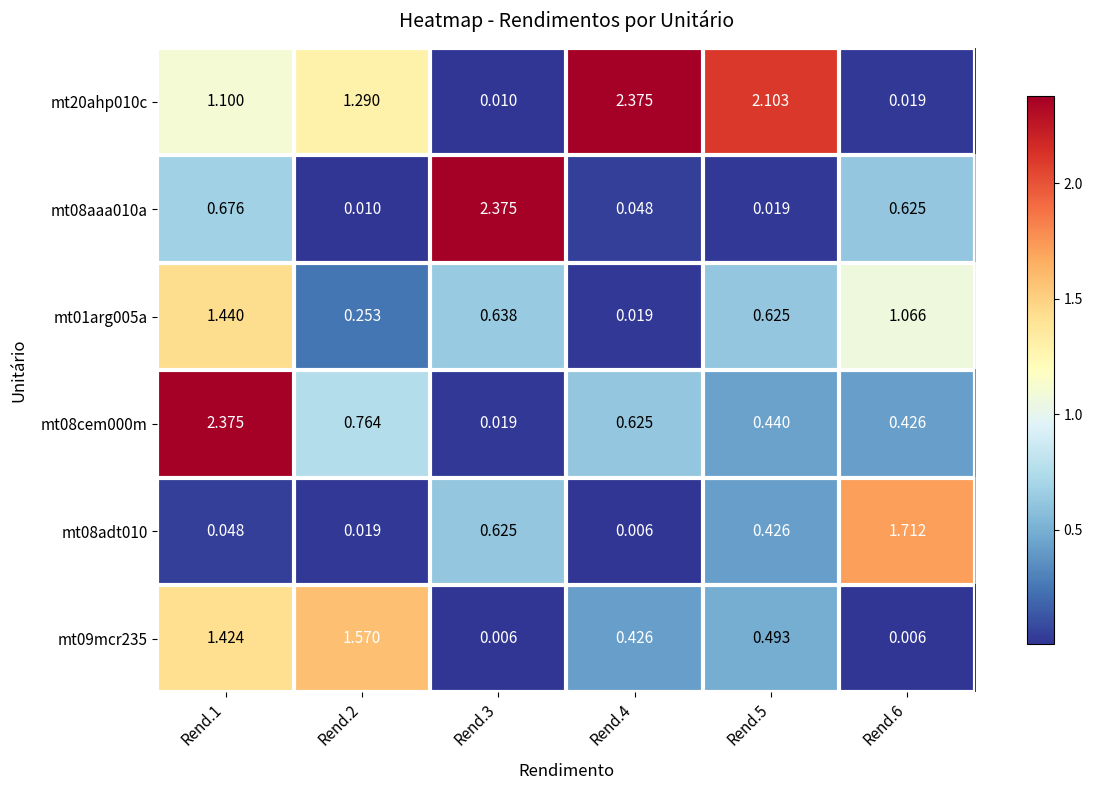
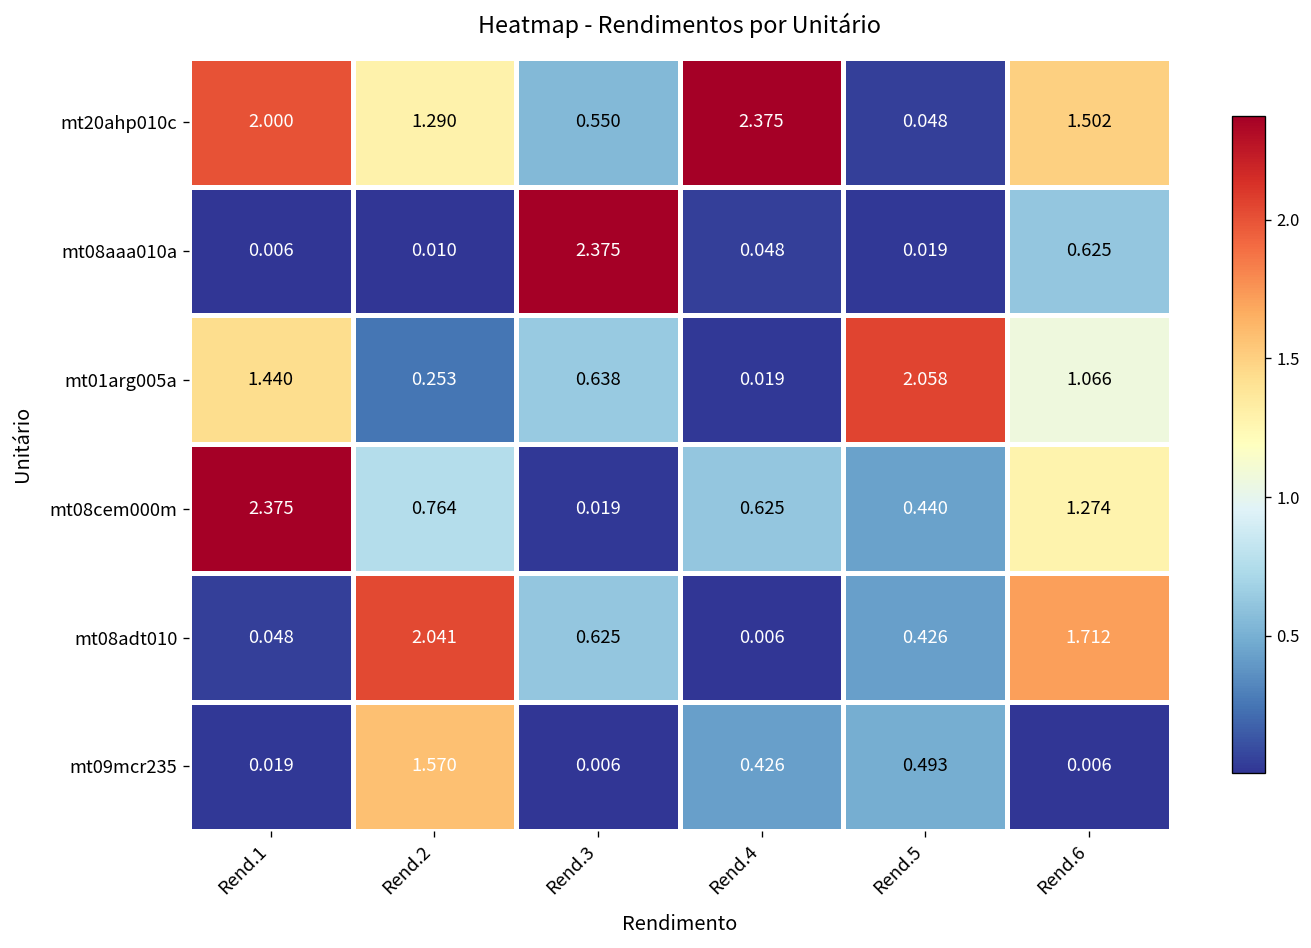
  {
    "mt20ahp010c": {
-     "Rend.1": 1.100,
+     "Rend.1": 2.000,
      "Rend.2": 1.290,
-     "Rend.3": 0.010,
+     "Rend.3": 0.550,
      "Rend.4": 2.375,
-     "Rend.5": 2.103,
-     "Rend.6": 0.019
+     "Rend.5": 0.048,
+     "Rend.6": 1.502
    },
    "mt08aaa010a": {
-     "Rend.1": 0.676,
+     "Rend.1": 0.006,
      "Rend.2": 0.010,
      "Rend.3": 2.375,
      "Rend.4": 0.048,
      "Rend.5": 0.019,
      "Rend.6": 0.625
    },
    "mt01arg005a": {
      "Rend.1": 1.440,
      "Rend.2": 0.253,
      "Rend.3": 0.638,
      "Rend.4": 0.019,
-     "Rend.5": 0.625,
+     "Rend.5": 2.058,
      "Rend.6": 1.066
    },
    "mt08cem000m": {
      "Rend.1": 2.375,
      "Rend.2": 0.764,
      "Rend.3": 0.019,
      "Rend.4": 0.625,
      "Rend.5": 0.440,
-     "Rend.6": 0.426
+     "Rend.6": 1.274
    },
    "mt08adt010": {
      "Rend.1": 0.048,
-     "Rend.2": 0.019,
+     "Rend.2": 2.041,
      "Rend.3": 0.625,
      "Rend.4": 0.006,
      "Rend.5": 0.426,
      "Rend.6": 1.712
    },
    "mt09mcr235": {
-     "Rend.1": 1.424,
+     "Rend.1": 0.019,
      "Rend.2": 1.570,
      "Rend.3": 0.006,
      "Rend.4": 0.426,
      "Rend.5": 0.493,
      "Rend.6": 0.006
    }
  }
